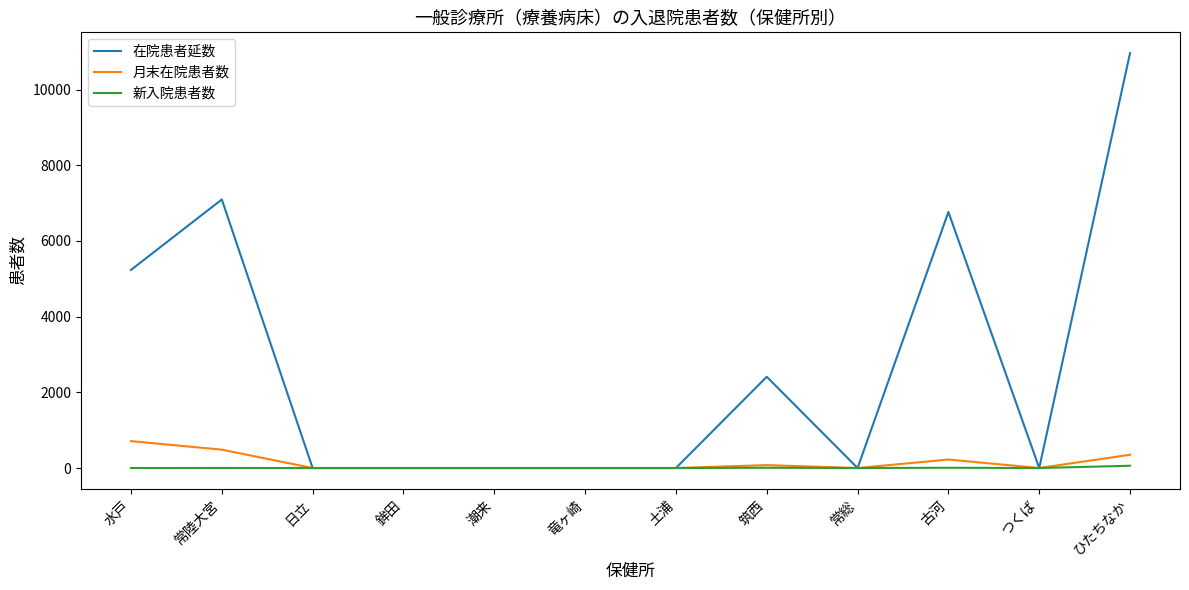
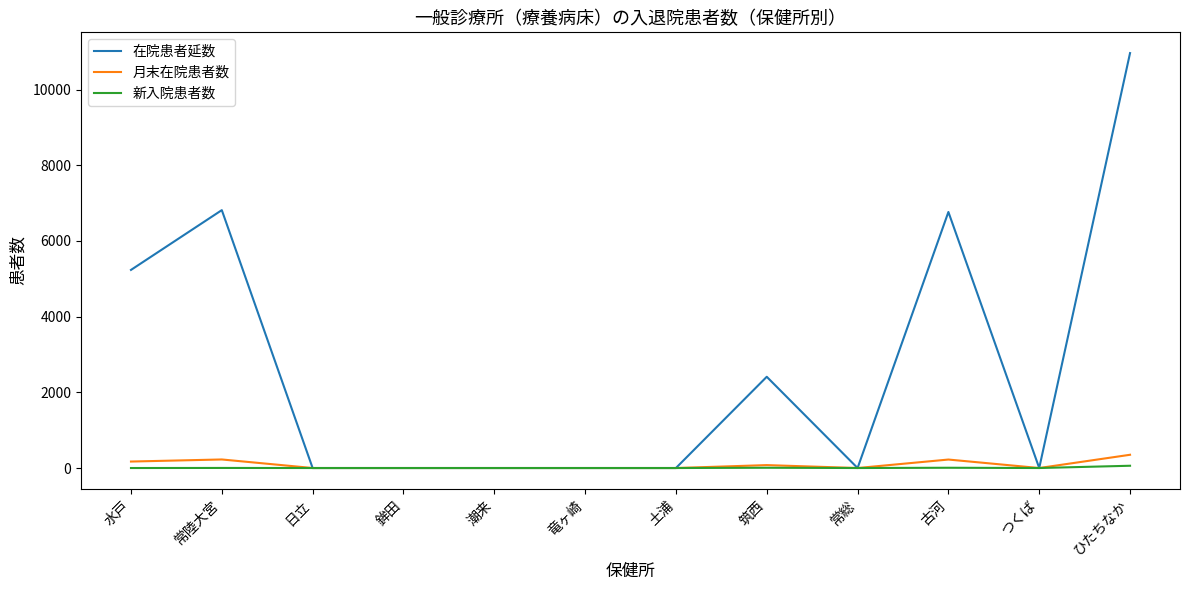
  {
    "在院患者延数": {
      "水戸": 5200,
-     "常陸大宮": 7100,
+     "常陸大宮": 6800,
      "筑西": 2400,
      "古河": 6800,
      "ひたちなか": 11000
    },
    "月末在院患者数": {
-     "水戸": 700,
-     "常陸大宮": 500,
+     "水戸": 200,
+     "常陸大宮": 200,
      "筑西": 100,
      "古河": 200,
      "ひたちなか": 400
    },
    "新入院患者数": {
      "水戸": 0,
      "常陸大宮": 0,
      "筑西": 0,
      "古河": 0,
      "ひたちなか": 100
    }
  }
